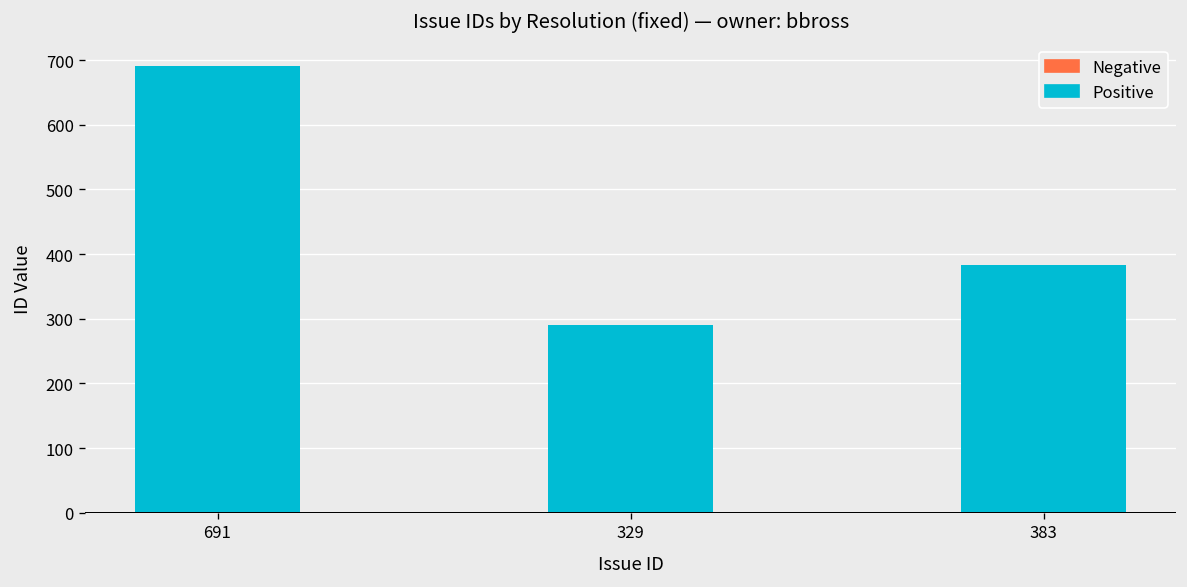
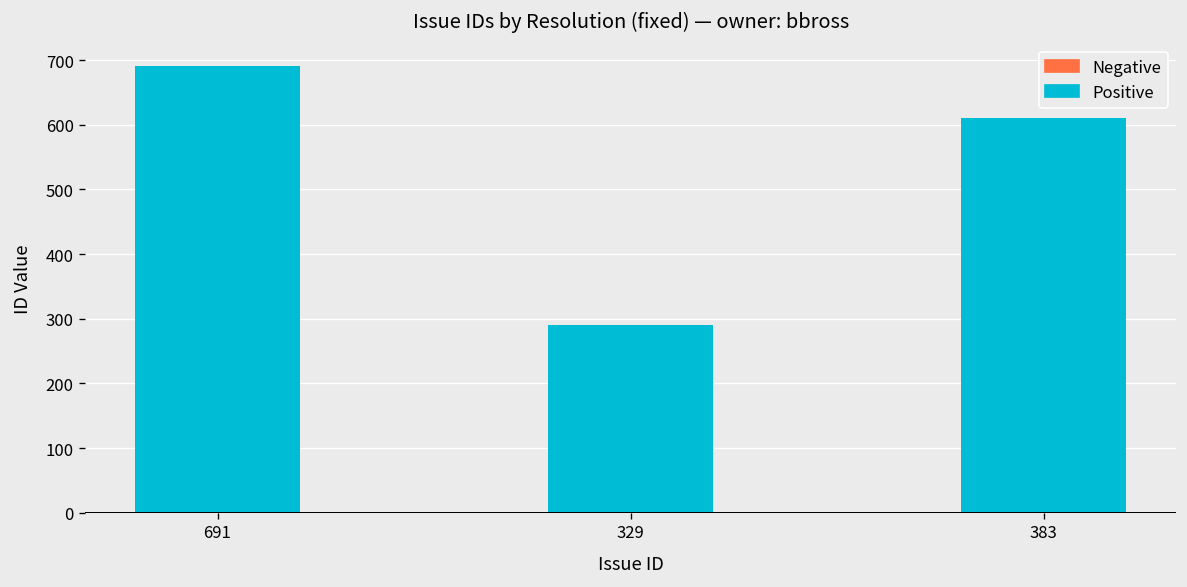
  {
    "691": 690,
    "329": 290,
-   "383": 380
+   "383": 610
  }
